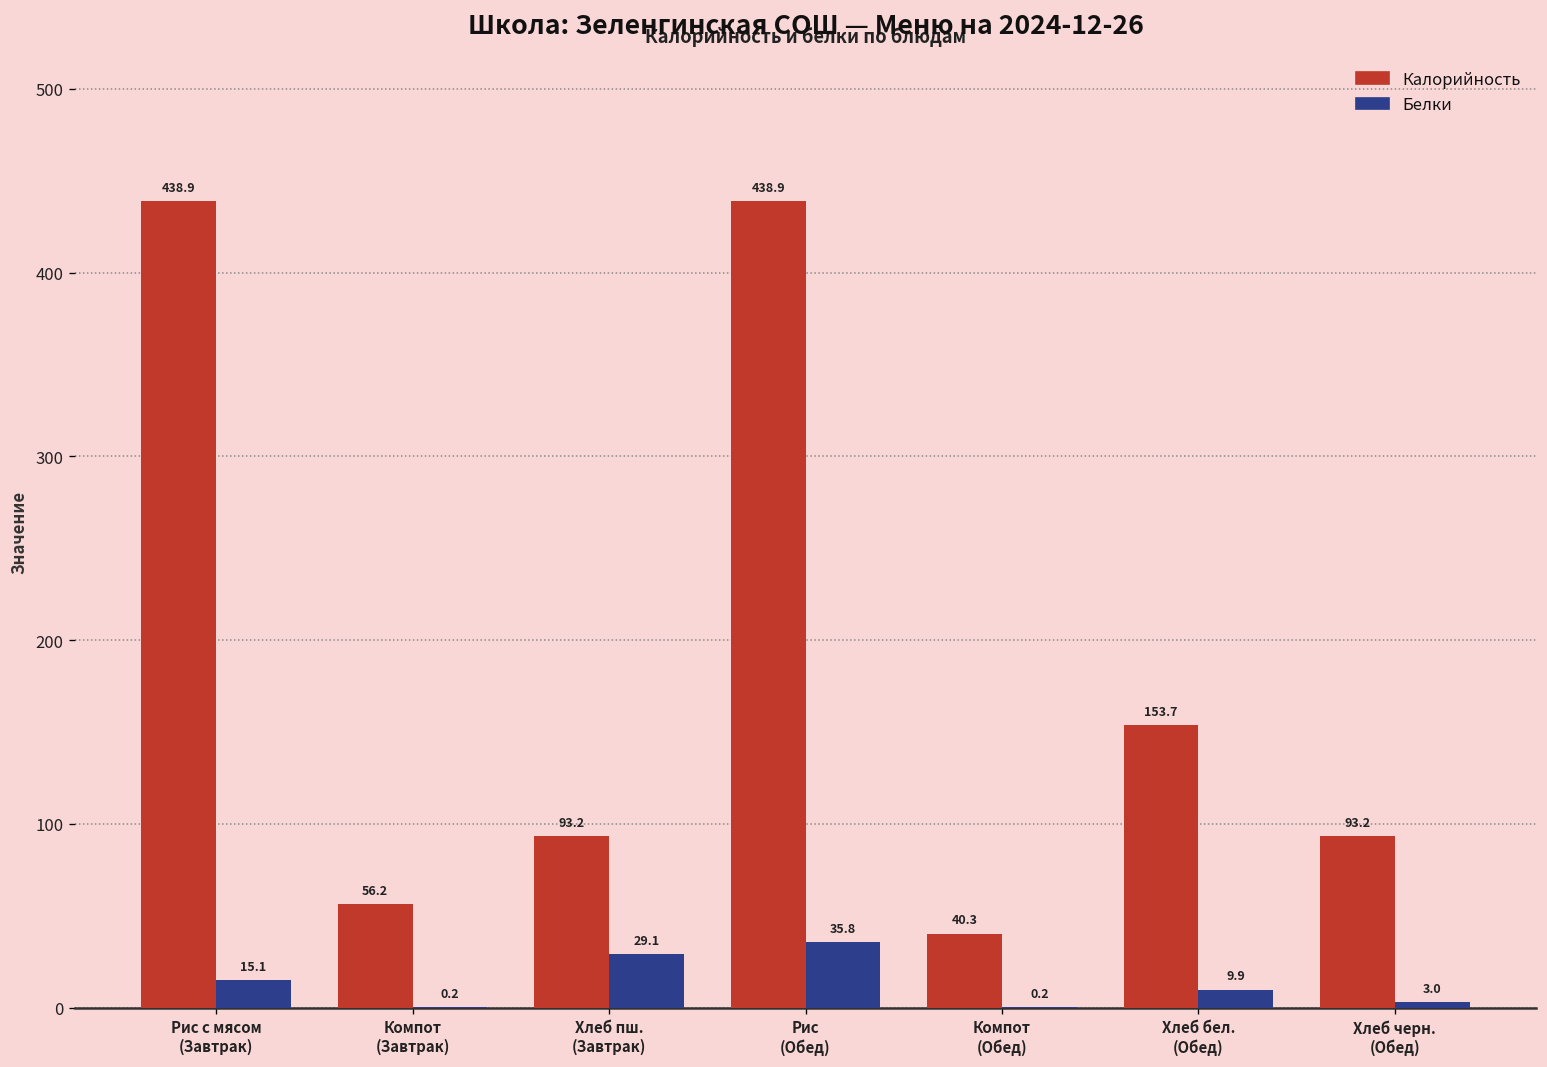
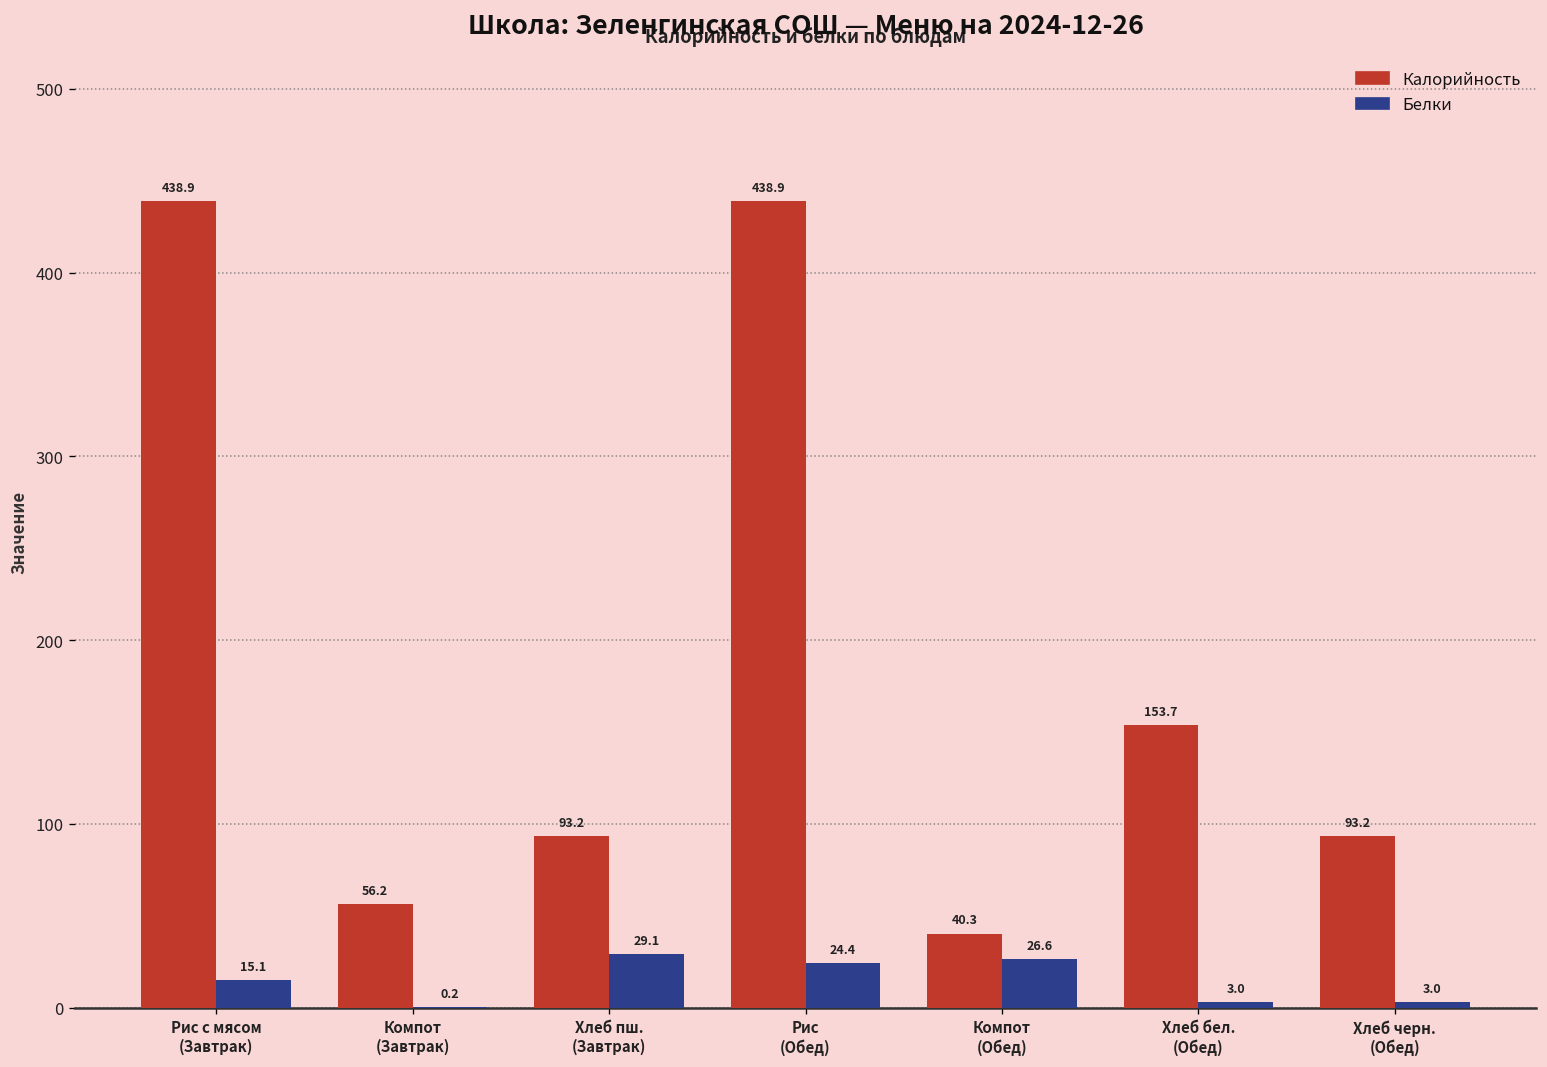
  {
    "Калорийность": {
      "Рис с мясом (Завтрак)": 438.9,
      "Компот (Завтрак)": 56.2,
      "Хлеб пш. (Завтрак)": 93.2,
      "Рис (Обед)": 438.9,
      "Компот (Обед)": 40.3,
      "Хлеб бел. (Обед)": 153.7,
      "Хлеб черн. (Обед)": 93.2
    },
    "Белки": {
      "Рис с мясом (Завтрак)": 15.1,
      "Компот (Завтрак)": 0.2,
      "Хлеб пш. (Завтрак)": 29.1,
-     "Рис (Обед)": 35.8,
-     "Компот (Обед)": 0.2,
-     "Хлеб бел. (Обед)": 9.9,
+     "Рис (Обед)": 24.4,
+     "Компот (Обед)": 26.6,
+     "Хлеб бел. (Обед)": 3.0,
      "Хлеб черн. (Обед)": 3.0
    }
  }
